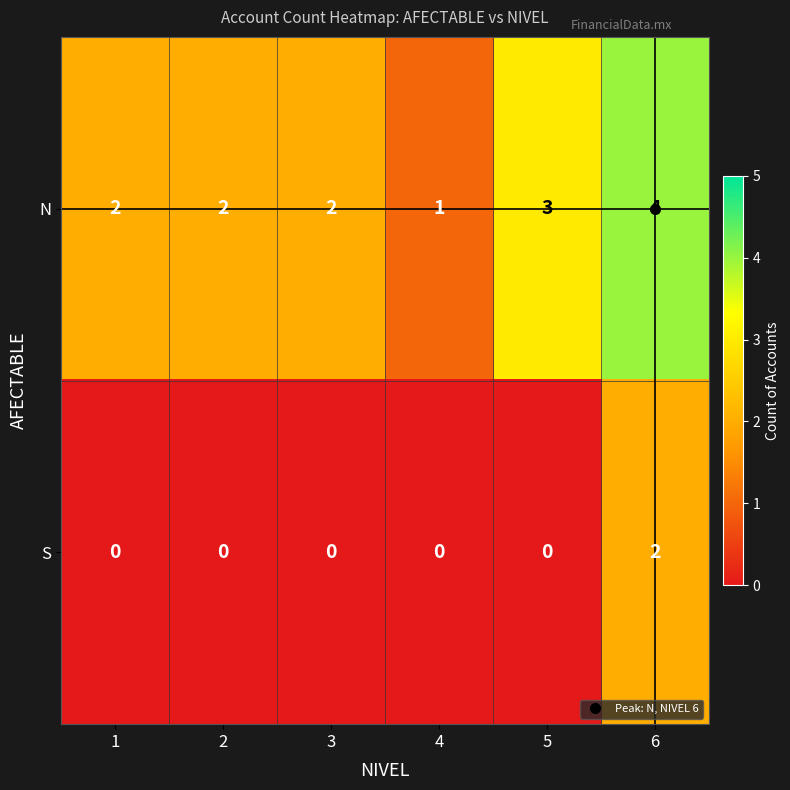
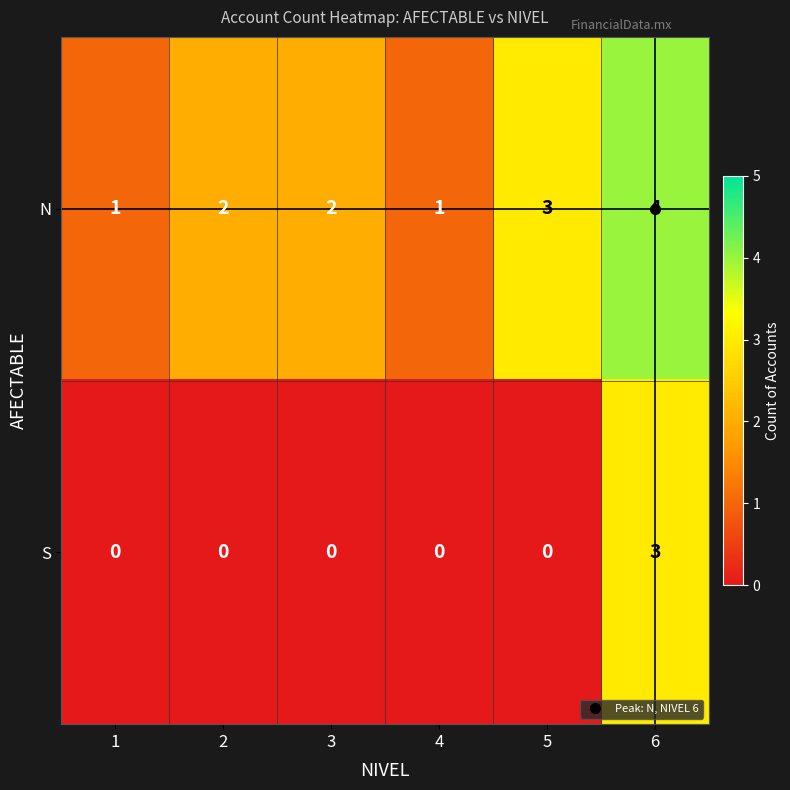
  {
    "N": {
-     "1": 2,
+     "1": 1,
      "2": 2,
      "3": 2,
      "4": 1,
      "5": 3
    },
    "S": {
      "1": 0,
      "2": 0,
      "3": 0,
      "4": 0,
      "5": 0,
-     "6": 2
+     "6": 3
    }
  }
